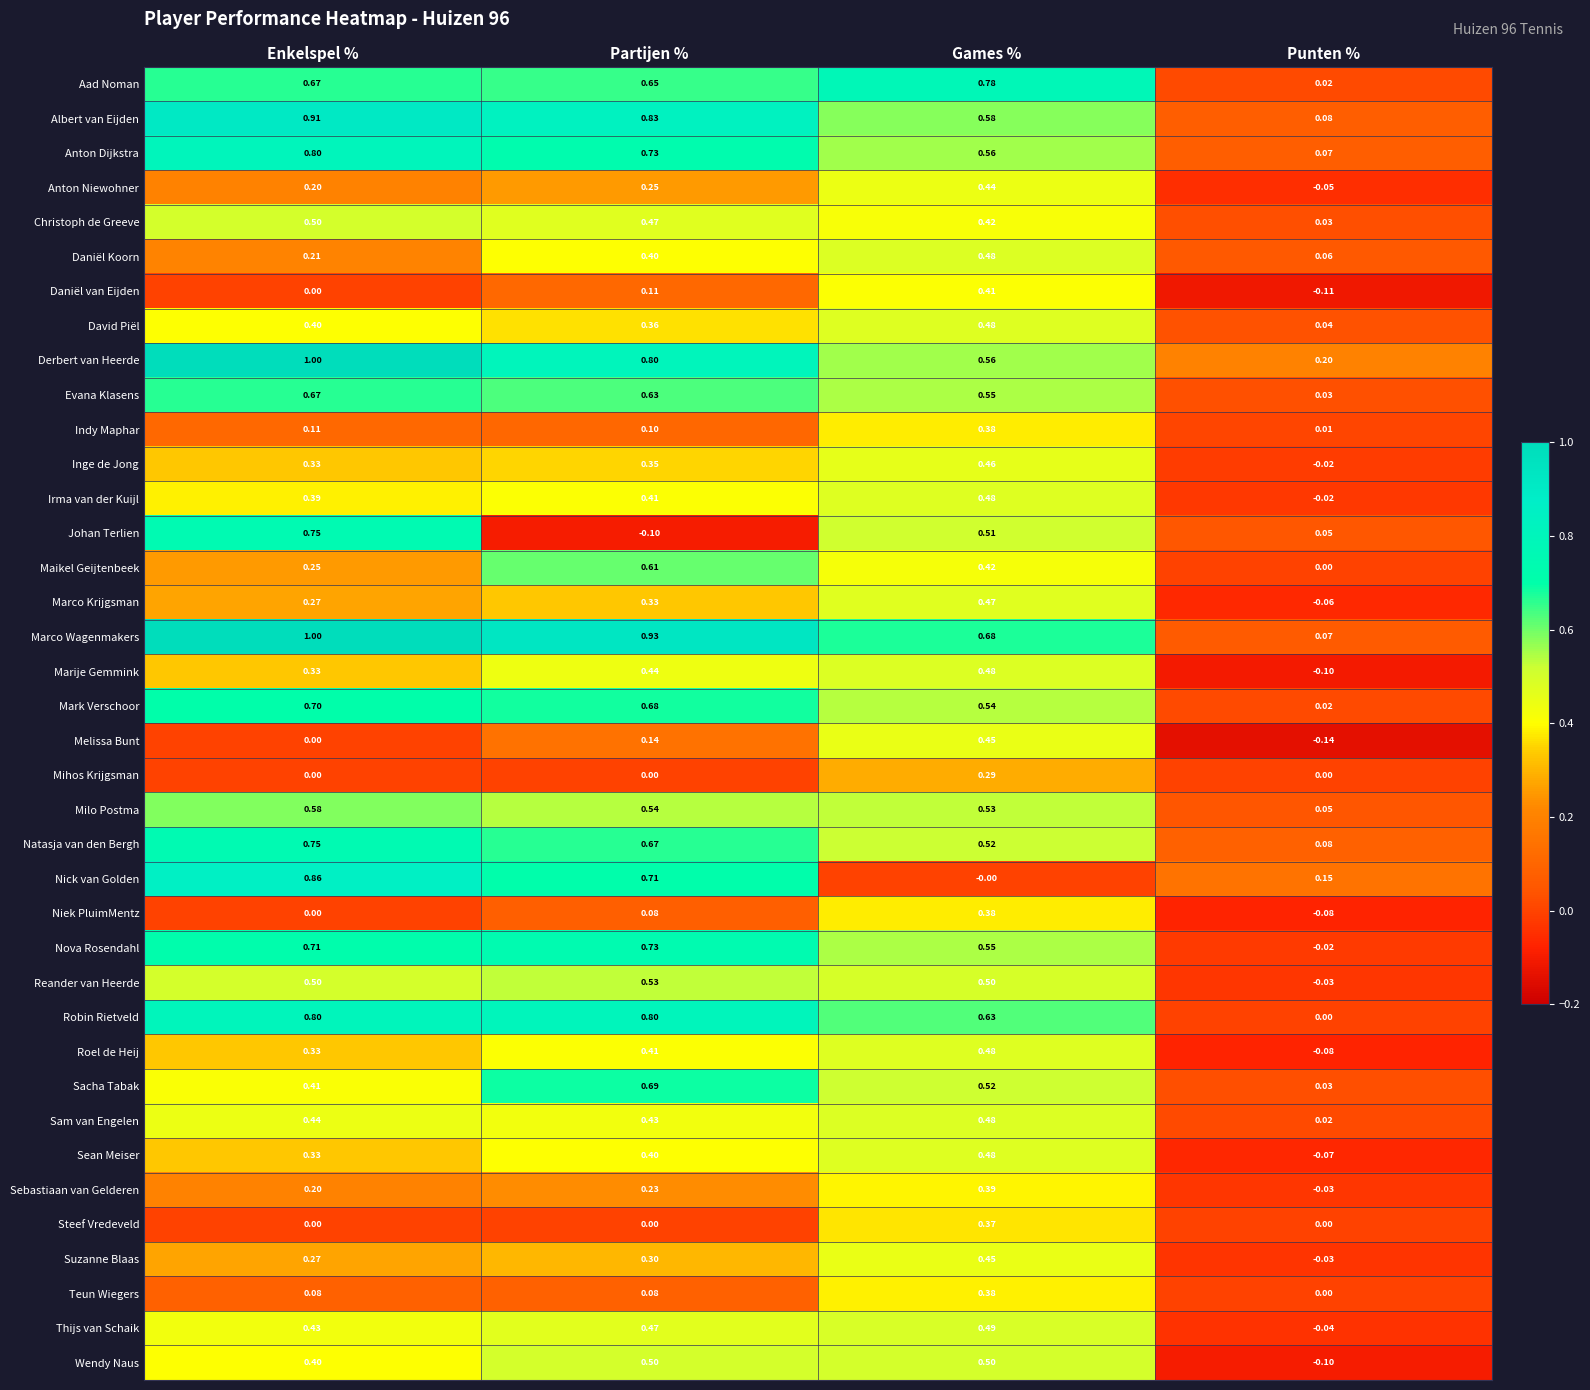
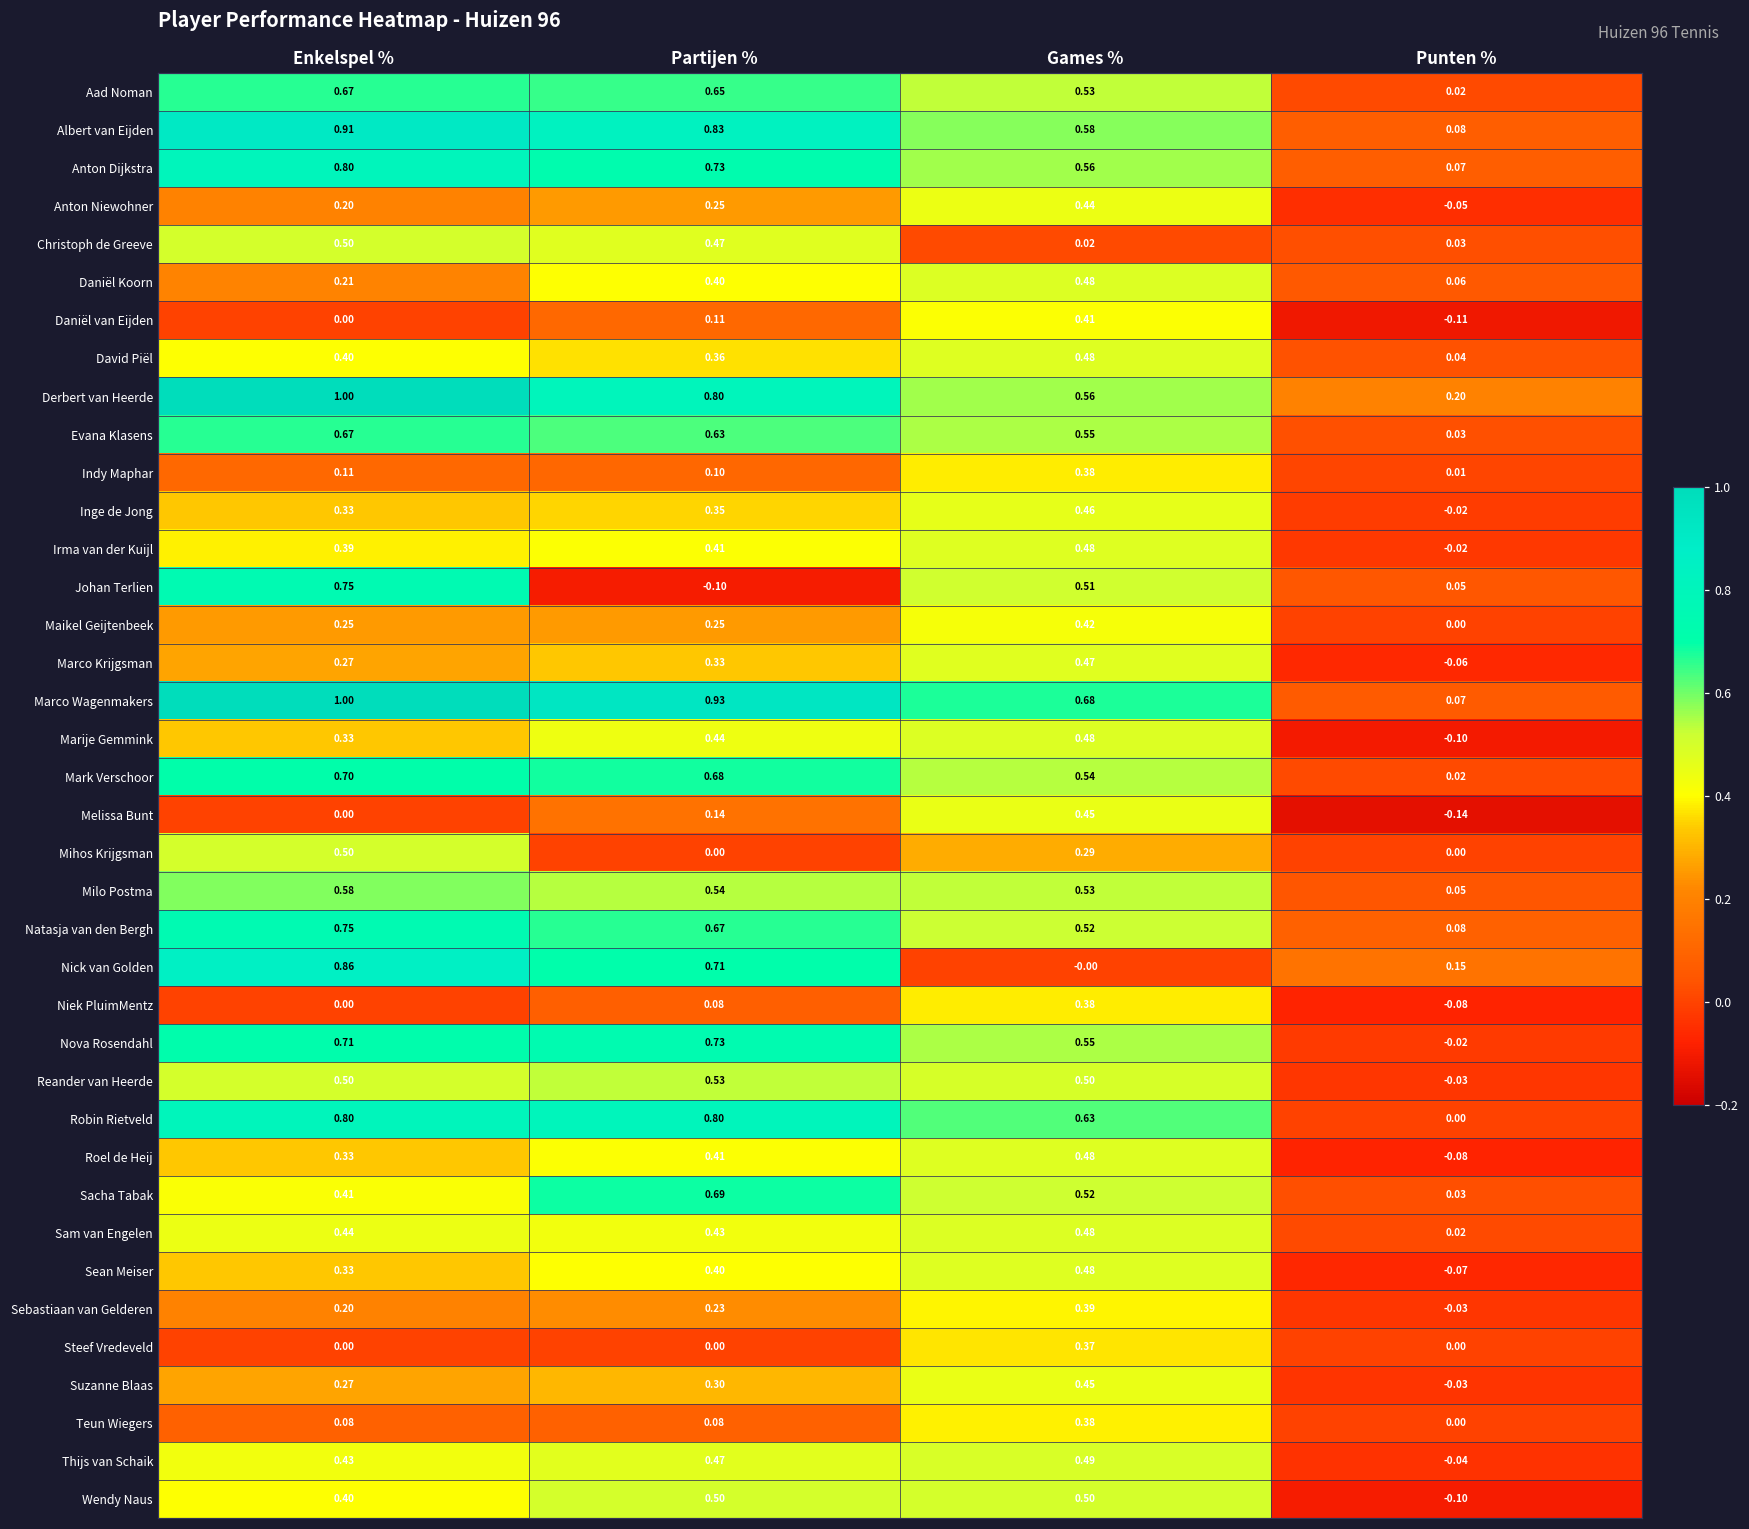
  {
    "Aad Noman": {
      "Enkelspel %": 0.67,
      "Partijen %": 0.65,
-     "Games %": 0.78,
+     "Games %": 0.53,
      "Punten %": 0.02
    },
    "Albert van Eijden": {
      "Enkelspel %": 0.91,
      "Partijen %": 0.83,
      "Games %": 0.58,
      "Punten %": 0.08
    },
    "Anton Dijkstra": {
      "Enkelspel %": 0.80,
      "Partijen %": 0.73,
      "Games %": 0.56,
      "Punten %": 0.07
    },
    "Anton Niewohner": {
      "Enkelspel %": 0.20,
      "Partijen %": 0.25,
      "Games %": 0.44,
      "Punten %": -0.05
    },
    "Christoph de Greeve": {
      "Enkelspel %": 0.50,
      "Partijen %": 0.47,
-     "Games %": 0.42,
+     "Games %": 0.02,
      "Punten %": 0.03
    },
    "Daniël Koorn": {
      "Enkelspel %": 0.21,
      "Partijen %": 0.40,
      "Games %": 0.48,
      "Punten %": 0.06
    },
    "Daniël van Eijden": {
      "Enkelspel %": 0.00,
      "Partijen %": 0.11,
      "Games %": 0.41,
      "Punten %": -0.11
    },
    "David Piël": {
      "Enkelspel %": 0.40,
      "Partijen %": 0.36,
      "Games %": 0.48,
      "Punten %": 0.04
    },
    "Derbert van Heerde": {
      "Enkelspel %": 1.00,
      "Partijen %": 0.80,
      "Games %": 0.56,
      "Punten %": 0.20
    },
    "Evana Klasens": {
      "Enkelspel %": 0.67,
      "Partijen %": 0.63,
      "Games %": 0.55,
      "Punten %": 0.03
    },
    "Indy Maphar": {
      "Enkelspel %": 0.11,
      "Partijen %": 0.10,
      "Games %": 0.38,
      "Punten %": 0.01
    },
    "Inge de Jong": {
      "Enkelspel %": 0.33,
      "Partijen %": 0.35,
      "Games %": 0.46,
      "Punten %": -0.02
    },
    "Irma van der Kuijl": {
      "Enkelspel %": 0.39,
      "Partijen %": 0.41,
      "Games %": 0.48,
      "Punten %": -0.02
    },
    "Johan Terlien": {
      "Enkelspel %": 0.75,
      "Partijen %": -0.10,
      "Games %": 0.51,
      "Punten %": 0.05
    },
    "Maikel Geijtenbeek": {
      "Enkelspel %": 0.25,
-     "Partijen %": 0.61,
+     "Partijen %": 0.25,
      "Games %": 0.42,
      "Punten %": 0.00
    },
    "Marco Krijgsman": {
      "Enkelspel %": 0.27,
      "Partijen %": 0.33,
      "Games %": 0.47,
      "Punten %": -0.06
    },
    "Marco Wagenmakers": {
      "Enkelspel %": 1.00,
      "Partijen %": 0.93,
      "Games %": 0.68,
      "Punten %": 0.07
    },
    "Marije Gemmink": {
      "Enkelspel %": 0.33,
      "Partijen %": 0.44,
      "Games %": 0.48,
      "Punten %": -0.10
    },
    "Mark Verschoor": {
      "Enkelspel %": 0.70,
      "Partijen %": 0.68,
      "Games %": 0.54,
      "Punten %": 0.02
    },
    "Melissa Bunt": {
      "Enkelspel %": 0.00,
      "Partijen %": 0.14,
      "Games %": 0.45,
      "Punten %": -0.14
    },
    "Mihos Krijgsman": {
-     "Enkelspel %": 0.00,
+     "Enkelspel %": 0.50,
      "Partijen %": 0.00,
      "Games %": 0.29,
      "Punten %": 0.00
    },
    "Milo Postma": {
      "Enkelspel %": 0.58,
      "Partijen %": 0.54,
      "Games %": 0.53,
      "Punten %": 0.05
    },
    "Natasja van den Bergh": {
      "Enkelspel %": 0.75,
      "Partijen %": 0.67,
      "Games %": 0.52,
      "Punten %": 0.08
    },
    "Nick van Golden": {
      "Enkelspel %": 0.86,
      "Partijen %": 0.71,
      "Games %": -0.00,
      "Punten %": 0.15
    },
    "Niek PluimMentz": {
      "Enkelspel %": 0.00,
      "Partijen %": 0.08,
      "Games %": 0.38,
      "Punten %": -0.08
    },
    "Nova Rosendahl": {
      "Enkelspel %": 0.71,
      "Partijen %": 0.73,
      "Games %": 0.55,
      "Punten %": -0.02
    },
    "Reander van Heerde": {
      "Enkelspel %": 0.50,
      "Partijen %": 0.53,
      "Games %": 0.50,
      "Punten %": -0.03
    },
    "Robin Rietveld": {
      "Enkelspel %": 0.80,
      "Partijen %": 0.80,
      "Games %": 0.63,
      "Punten %": 0.00
    },
    "Roel de Heij": {
      "Enkelspel %": 0.33,
      "Partijen %": 0.41,
      "Games %": 0.48,
      "Punten %": -0.08
    },
    "Sacha Tabak": {
      "Enkelspel %": 0.41,
      "Partijen %": 0.69,
      "Games %": 0.52,
      "Punten %": 0.03
    },
    "Sam van Engelen": {
      "Enkelspel %": 0.44,
      "Partijen %": 0.43,
      "Games %": 0.48,
      "Punten %": 0.02
    },
    "Sean Meiser": {
      "Enkelspel %": 0.33,
      "Partijen %": 0.40,
      "Games %": 0.48,
      "Punten %": -0.07
    },
    "Sebastiaan van Gelderen": {
      "Enkelspel %": 0.20,
      "Partijen %": 0.23,
      "Games %": 0.39,
      "Punten %": -0.03
    },
    "Steef Vredeveld": {
      "Enkelspel %": 0.00,
      "Partijen %": 0.00,
      "Games %": 0.37,
      "Punten %": 0.00
    },
    "Suzanne Blaas": {
      "Enkelspel %": 0.27,
      "Partijen %": 0.30,
      "Games %": 0.45,
      "Punten %": -0.03
    },
    "Teun Wiegers": {
      "Enkelspel %": 0.08,
      "Partijen %": 0.08,
      "Games %": 0.38,
      "Punten %": 0.00
    },
    "Thijs van Schaik": {
      "Enkelspel %": 0.43,
      "Partijen %": 0.47,
      "Games %": 0.49,
      "Punten %": -0.04
    },
    "Wendy Naus": {
      "Enkelspel %": 0.40,
      "Partijen %": 0.50,
      "Games %": 0.50,
      "Punten %": -0.10
    }
  }
